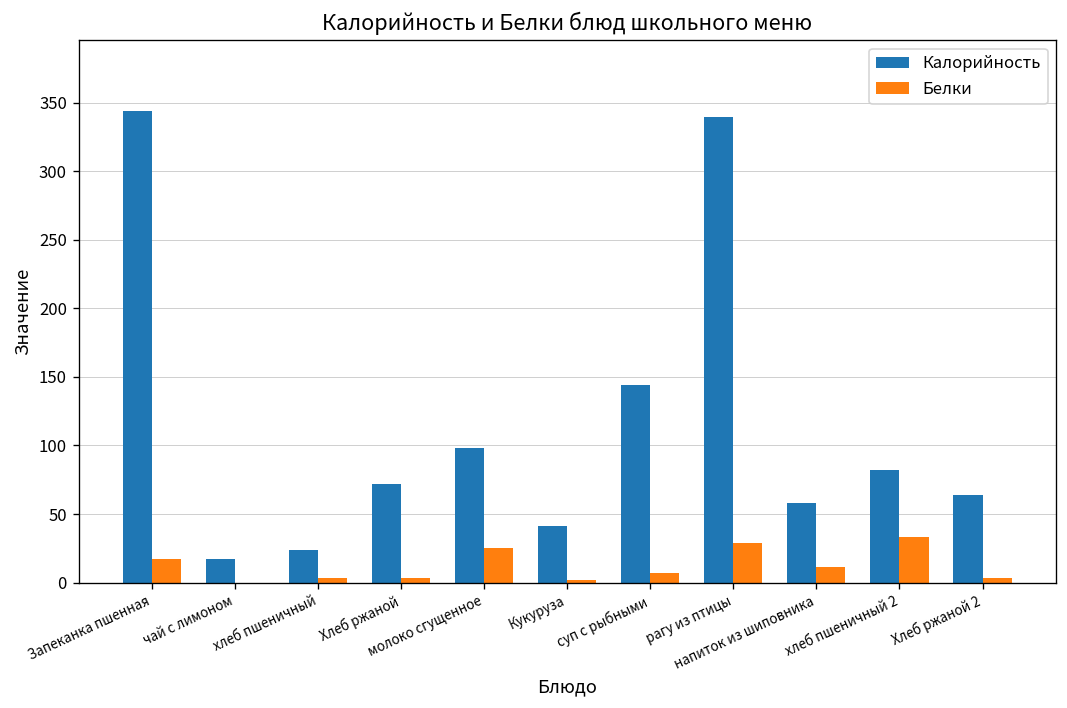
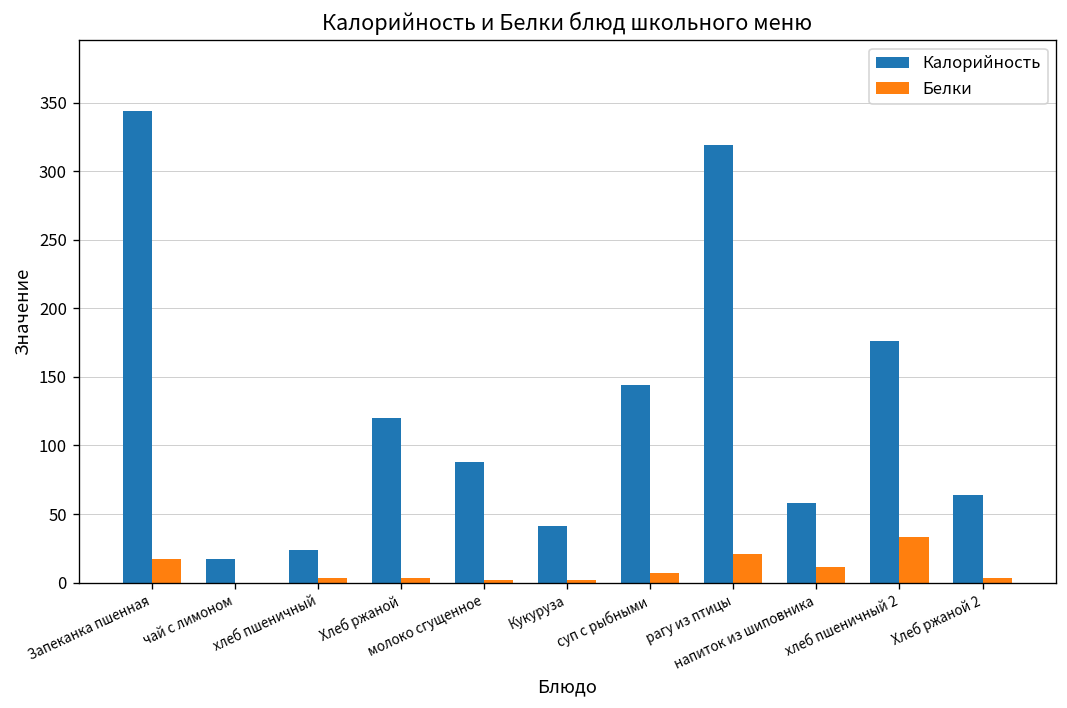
  {
    "Калорийность": {
      "Запеканка пшенная": 344,
      "чай с лимоном": 17,
      "хлеб пшеничный": 24,
-     "Хлеб ржаной": 72,
-     "молоко сгущенное": 98,
+     "Хлеб ржаной": 120,
+     "молоко сгущенное": 88,
      "Кукуруза": 41,
      "суп с рыбными": 144,
-     "рагу из птицы": 340,
+     "рагу из птицы": 319,
      "напиток из шиповника": 58,
-     "хлеб пшеничный 2": 82,
+     "хлеб пшеничный 2": 176,
      "Хлеб ржаной 2": 64
    },
    "Белки": {
      "Запеканка пшенная": 17,
      "чай с лимоном": 0,
      "хлеб пшеничный": 3,
      "Хлеб ржаной": 3,
-     "молоко сгущенное": 25,
+     "молоко сгущенное": 2,
      "суп с рыбными": 7,
-     "рагу из птицы": 29,
+     "рагу из птицы": 21,
      "напиток из шиповника": 11,
      "хлеб пшеничный 2": 33,
      "Хлеб ржаной 2": 3
    }
  }
